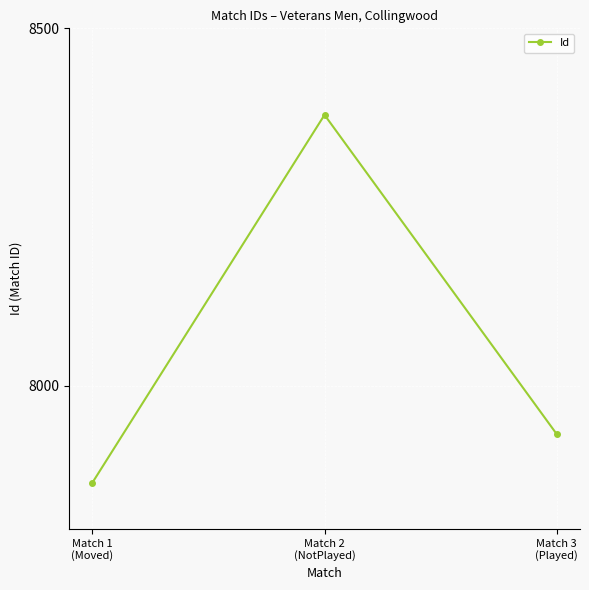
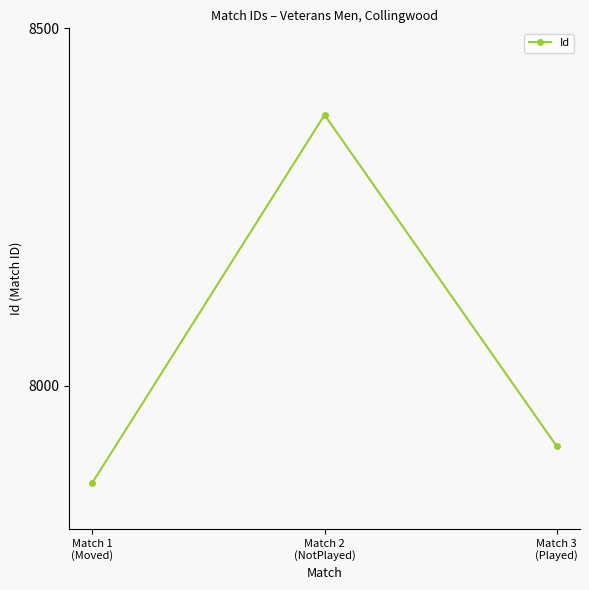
  {
    "Match 1 (Moved)": 7870,
    "Match 2 (NotPlayed)": 8380,
-   "Match 3 (Played)": 7930
+   "Match 3 (Played)": 7920
  }
